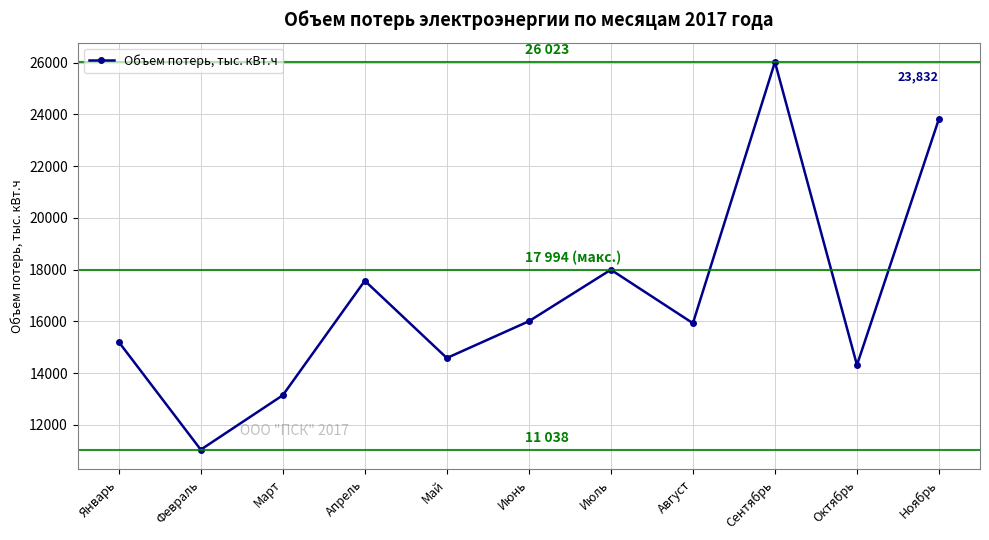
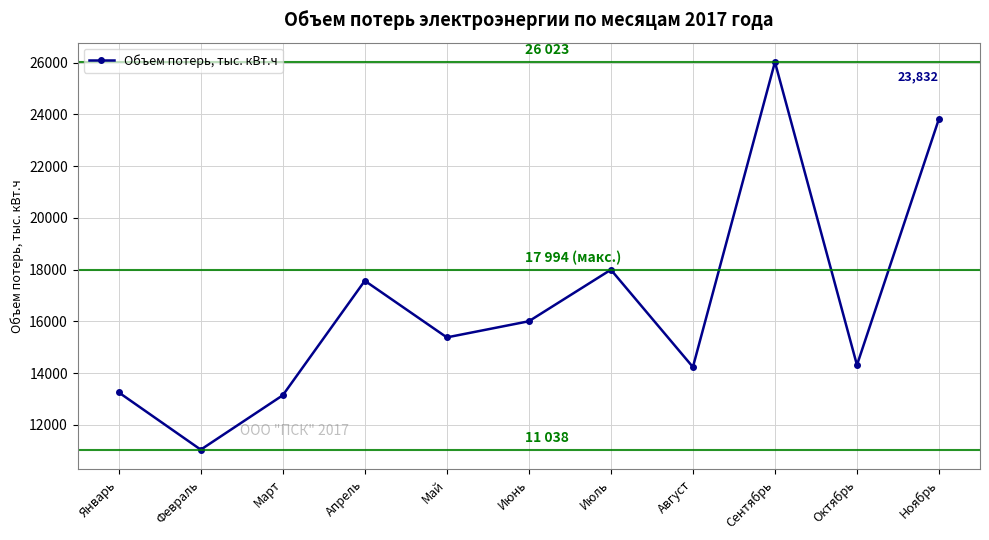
  {
-   "Январь": 15200,
+   "Январь": 13300,
    "Февраль": 11000,
    "Март": 13100,
    "Апрель": 17600,
-   "Май": 14600,
+   "Май": 15400,
    "Июнь": 16000,
-   "Август": 15900,
+   "Август": 14200,
    "Сентябрь": 26000,
    "Октябрь": 14300,
    "Ноябрь": 23800
  }
